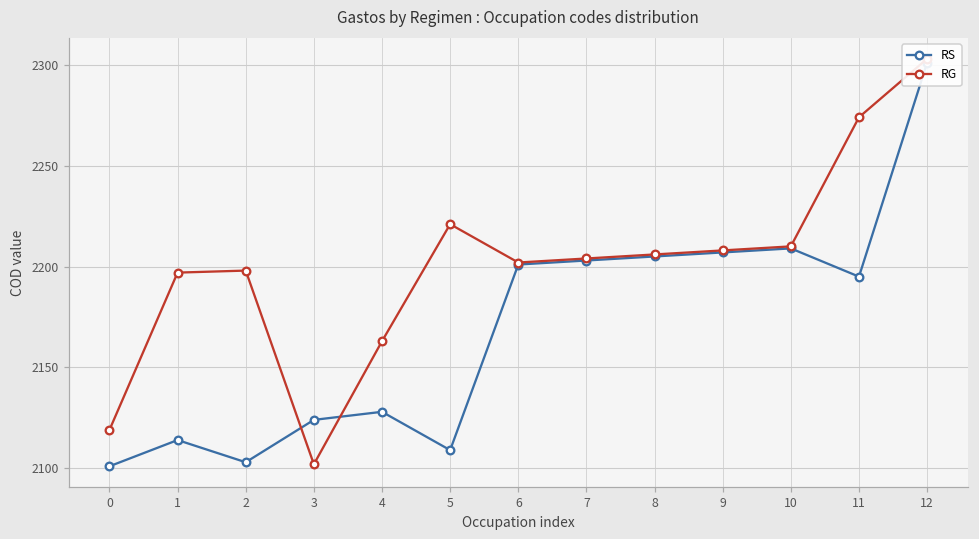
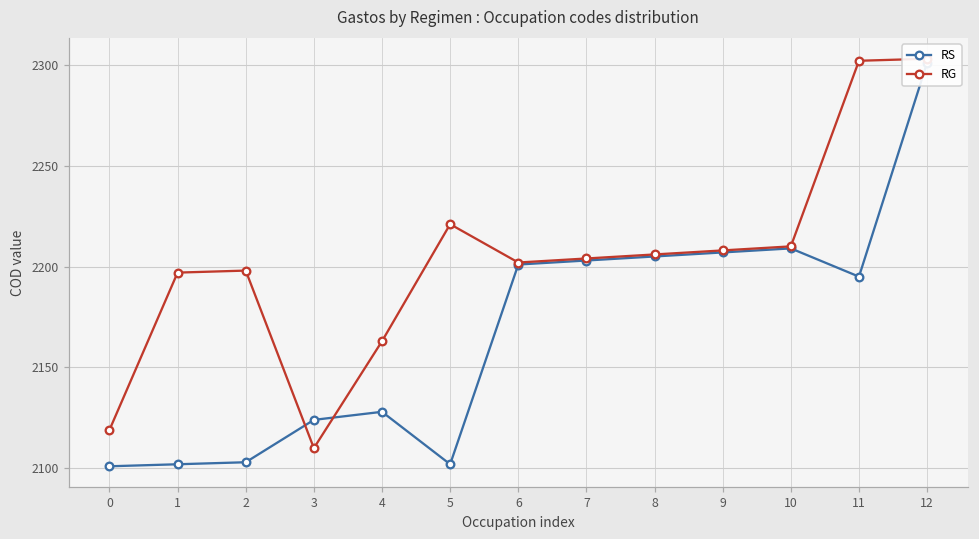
  {
    "RS": {
      "0": 2101,
-     "1": 2114,
+     "1": 2102,
      "2": 2103,
      "3": 2124,
      "4": 2128,
-     "5": 2109,
+     "5": 2102,
      "11": 2195
    },
    "RG": {
      "0": 2119,
      "1": 2197,
      "2": 2198,
-     "3": 2102,
+     "3": 2110,
      "4": 2163,
      "5": 2221,
-     "11": 2274
+     "11": 2302
    }
  }
